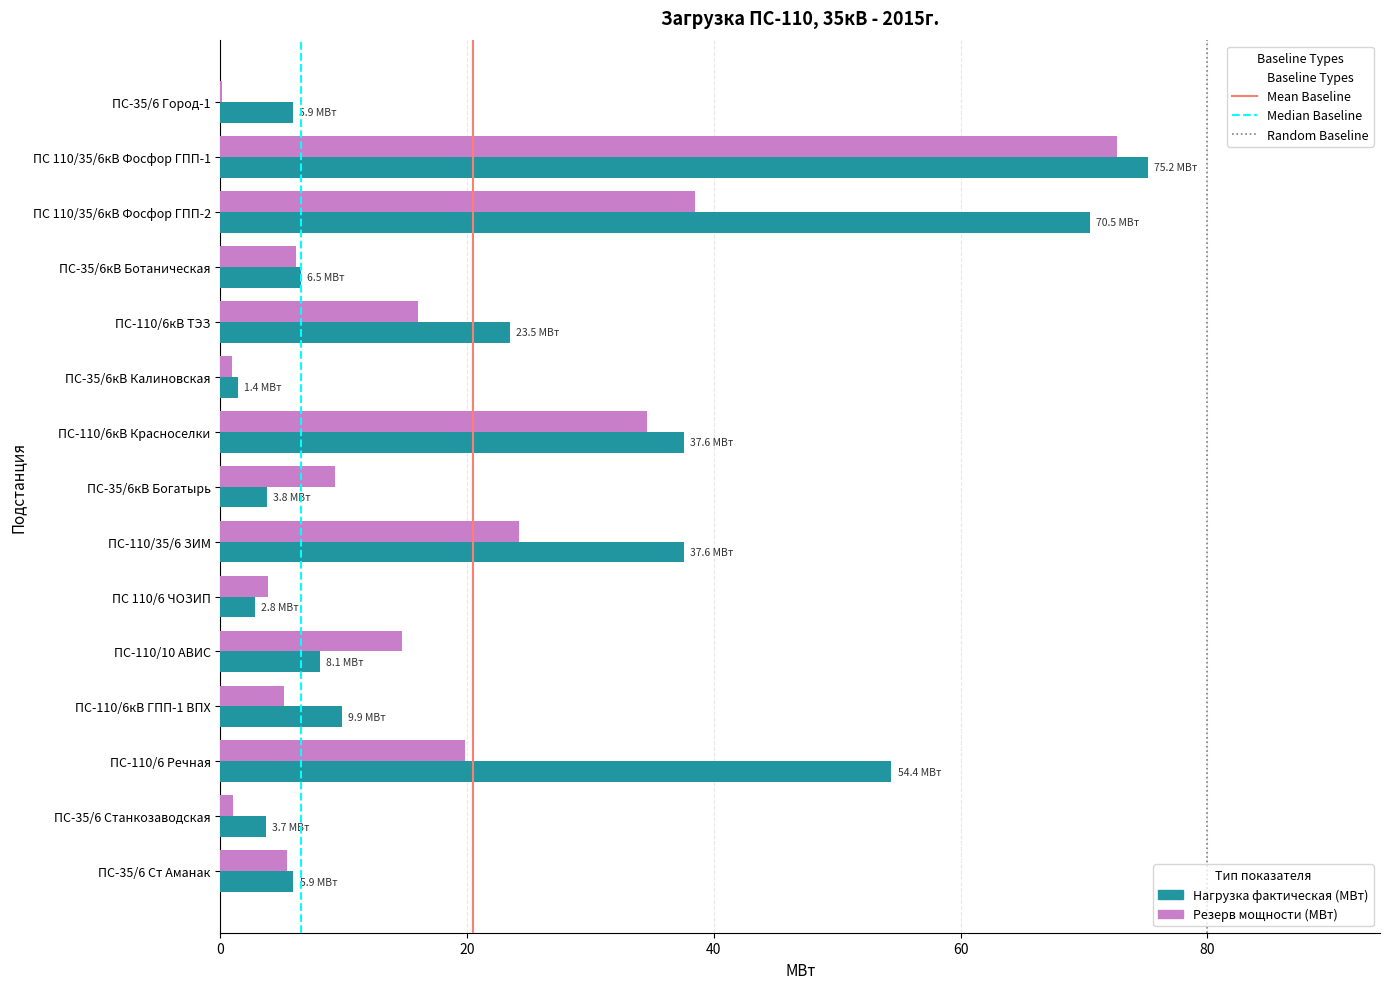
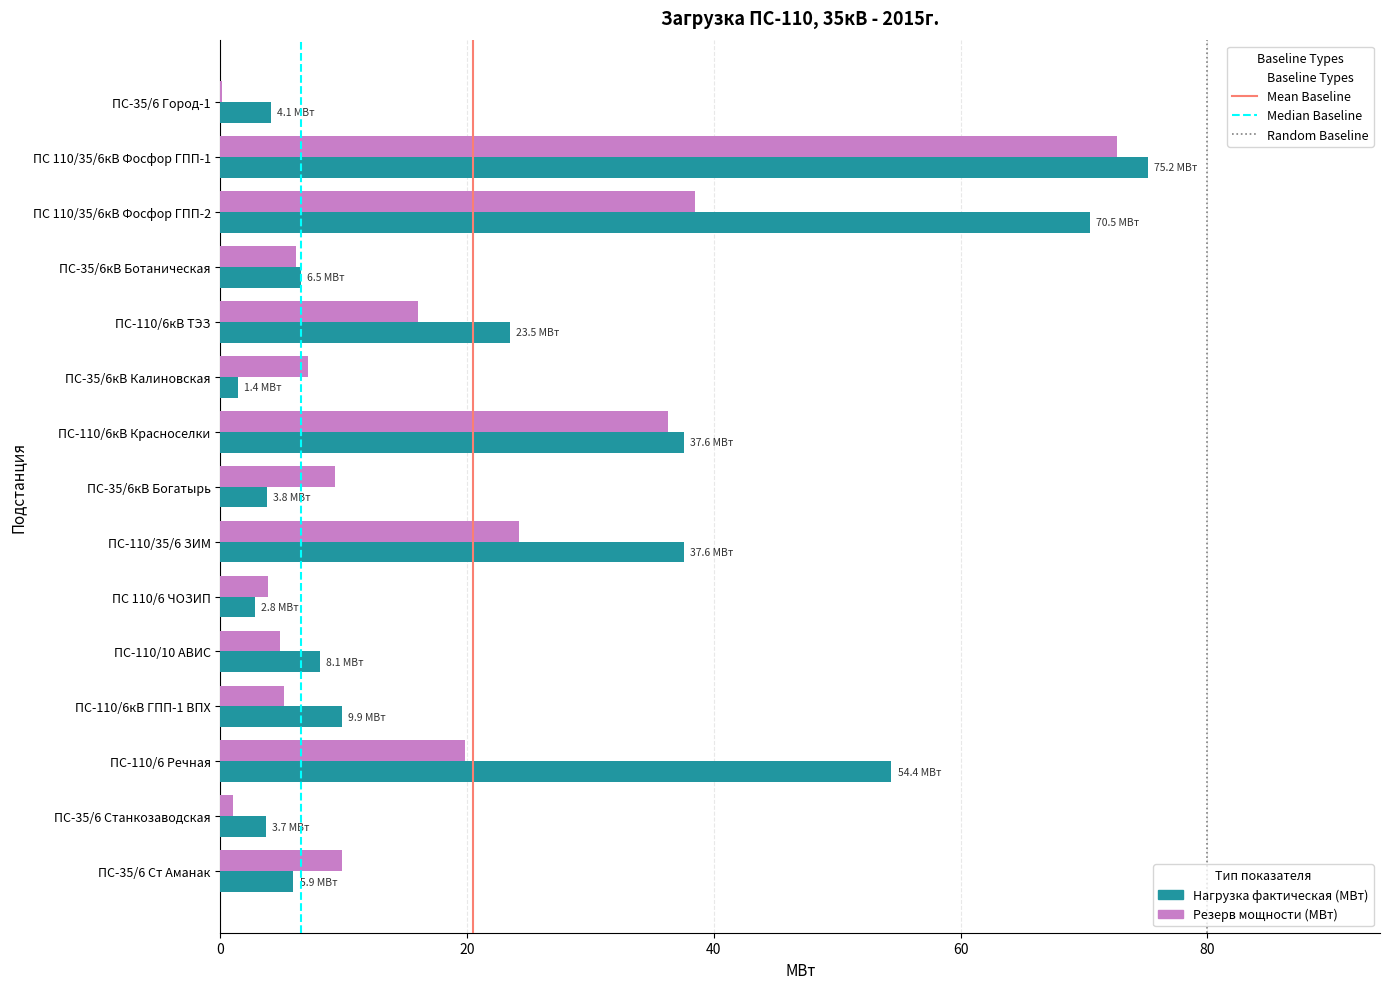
  {
    "Нагрузка фактическая (МВт)": {
-     "ПС-35/6 Город-1": 5.9,
+     "ПС-35/6 Город-1": 4.1,
      "ПС 110/35/6кВ Фосфор ГПП-1": 75.2,
      "ПС 110/35/6кВ Фосфор ГПП-2": 70.5,
      "ПС-35/6кВ Ботаническая": 6.5,
      "ПС-110/6кВ ТЭЗ": 23.5,
      "ПС-35/6кВ Калиновская": 1.4,
      "ПС-110/6кВ Красноселки": 37.6,
      "ПС-35/6кВ Богатырь": 3.8,
      "ПС-110/35/6 ЗИМ": 37.6,
      "ПС 110/6 ЧОЗИП": 2.8,
      "ПС-110/10 АВИС": 8.1,
      "ПС-110/6кВ ГПП-1 ВПХ": 9.9,
      "ПС-110/6 Речная": 54.4,
      "ПС-35/6 Станкозаводская": 3.7,
      "ПС-35/6 Ст Аманак": 5.9
    },
    "Резерв мощности (МВт)": {
      "ПС 110/35/6кВ Фосфор ГПП-1": 72.7,
      "ПС 110/35/6кВ Фосфор ГПП-2": 38.5,
      "ПС-35/6кВ Ботаническая": 6.1,
      "ПС-110/6кВ ТЭЗ": 16.0,
-     "ПС-35/6кВ Калиновская": 0.9,
-     "ПС-110/6кВ Красноселки": 34.6,
+     "ПС-35/6кВ Калиновская": 7.1,
+     "ПС-110/6кВ Красноселки": 36.3,
      "ПС-35/6кВ Богатырь": 9.3,
      "ПС-110/35/6 ЗИМ": 24.2,
      "ПС 110/6 ЧОЗИП": 3.9,
-     "ПС-110/10 АВИС": 14.7,
+     "ПС-110/10 АВИС": 4.8,
      "ПС-110/6кВ ГПП-1 ВПХ": 5.2,
      "ПС-110/6 Речная": 19.8,
      "ПС-35/6 Станкозаводская": 1.0,
-     "ПС-35/6 Ст Аманак": 5.4
+     "ПС-35/6 Ст Аманак": 9.8
    }
  }
